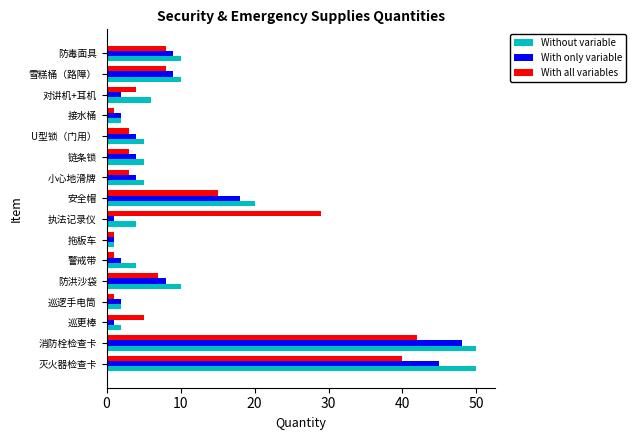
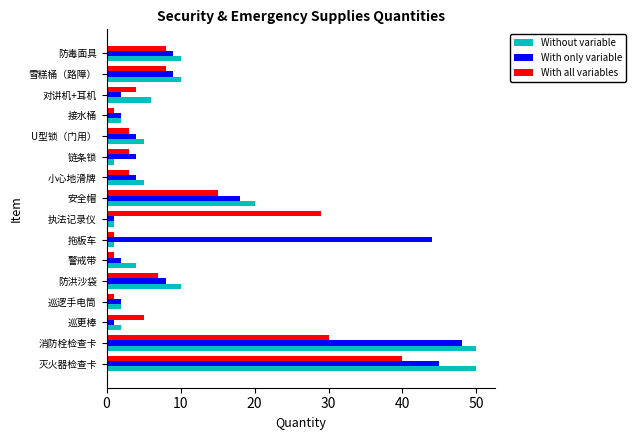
  {
    "Without variable": {
      "防毒面具": 10,
      "雪糕桶（路障）": 10,
      "对讲机+耳机": 6,
      "接水桶": 2,
      "U型锁（门用）": 5,
-     "链条锁": 5,
+     "链条锁": 1,
      "小心地滑牌": 5,
      "安全帽": 20,
-     "执法记录仪": 4,
+     "执法记录仪": 1,
      "拖板车": 1,
      "警戒带": 4,
      "防洪沙袋": 10,
      "巡逻手电筒": 2,
      "巡更棒": 2,
      "消防栓检查卡": 50,
      "灭火器检查卡": 50
    },
    "With only variable": {
      "防毒面具": 9,
      "雪糕桶（路障）": 9,
      "对讲机+耳机": 2,
      "接水桶": 2,
      "U型锁（门用）": 4,
      "链条锁": 4,
      "小心地滑牌": 4,
      "安全帽": 18,
      "执法记录仪": 1,
-     "拖板车": 1,
+     "拖板车": 44,
      "警戒带": 2,
      "防洪沙袋": 8,
      "巡逻手电筒": 2,
      "巡更棒": 1,
      "消防栓检查卡": 48,
      "灭火器检查卡": 45
    },
    "With all variables": {
      "防毒面具": 8,
      "雪糕桶（路障）": 8,
      "对讲机+耳机": 4,
      "接水桶": 1,
      "U型锁（门用）": 3,
      "链条锁": 3,
      "小心地滑牌": 3,
      "安全帽": 15,
      "执法记录仪": 29,
      "拖板车": 1,
      "警戒带": 1,
      "防洪沙袋": 7,
      "巡逻手电筒": 1,
      "巡更棒": 5,
-     "消防栓检查卡": 42,
+     "消防栓检查卡": 30,
      "灭火器检查卡": 40
    }
  }
